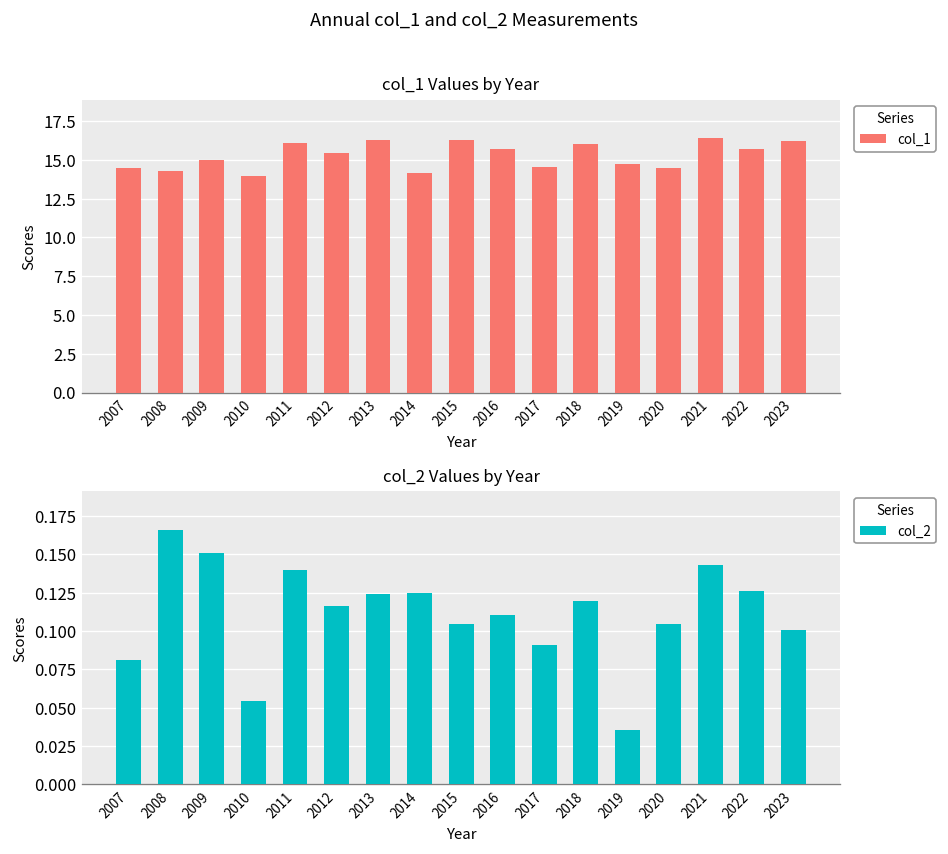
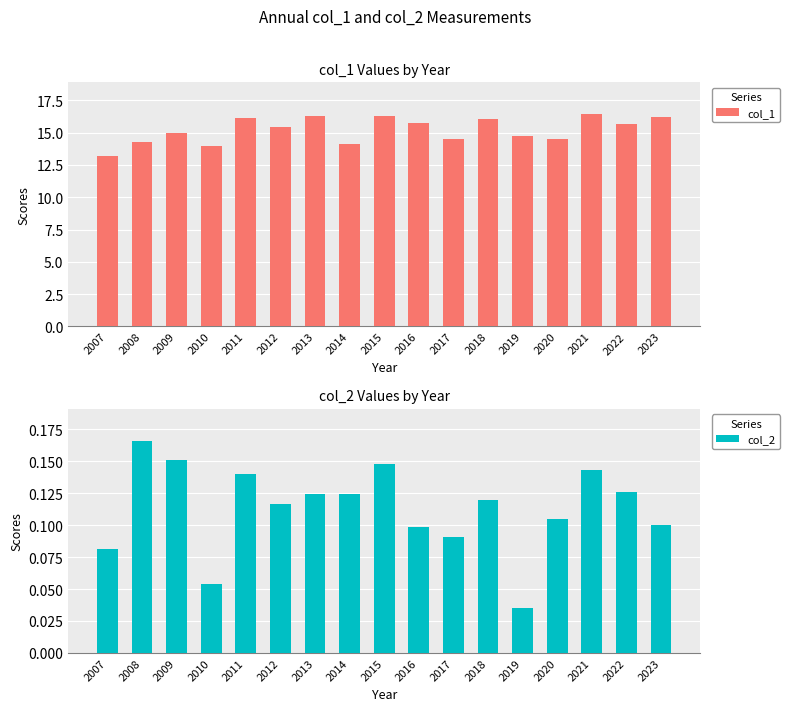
  {
    "col_1 Values by Year": {
-     "2007": 14.5,
+     "2007": 13.2,
      "2008": 14.3,
      "2009": 15.0,
      "2010": 14.0,
      "2011": 16.1,
      "2012": 15.5,
      "2013": 16.3,
      "2014": 14.1,
      "2015": 16.3,
      "2016": 15.7,
      "2017": 14.5,
      "2018": 16.1,
      "2019": 14.8,
      "2020": 14.5,
      "2021": 16.4,
      "2022": 15.7,
      "2023": 16.2
    },
    "col_2 Values by Year": {
      "2007": 0.081,
      "2008": 0.166,
      "2009": 0.151,
      "2010": 0.054,
      "2011": 0.140,
      "2012": 0.116,
      "2013": 0.124,
      "2014": 0.125,
-     "2015": 0.105,
-     "2016": 0.111,
+     "2015": 0.148,
+     "2016": 0.099,
      "2017": 0.091,
      "2018": 0.119,
      "2019": 0.035,
      "2020": 0.105,
      "2021": 0.143,
      "2022": 0.126,
      "2023": 0.100
    }
  }
